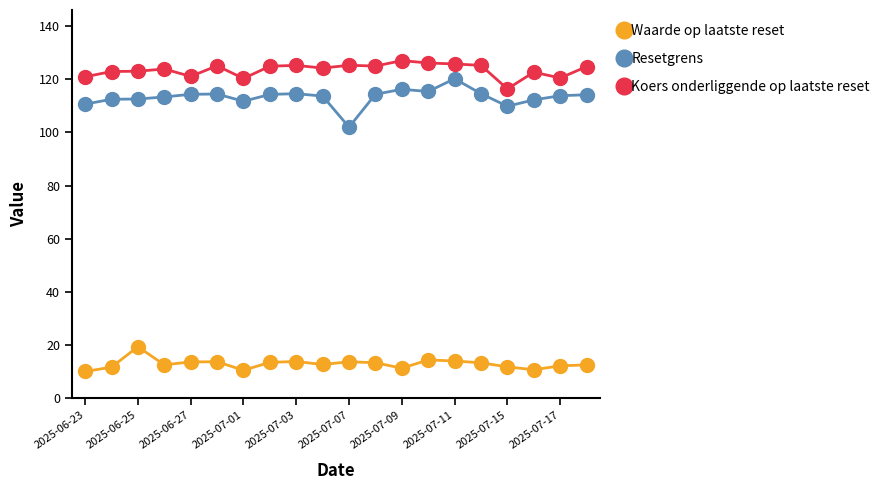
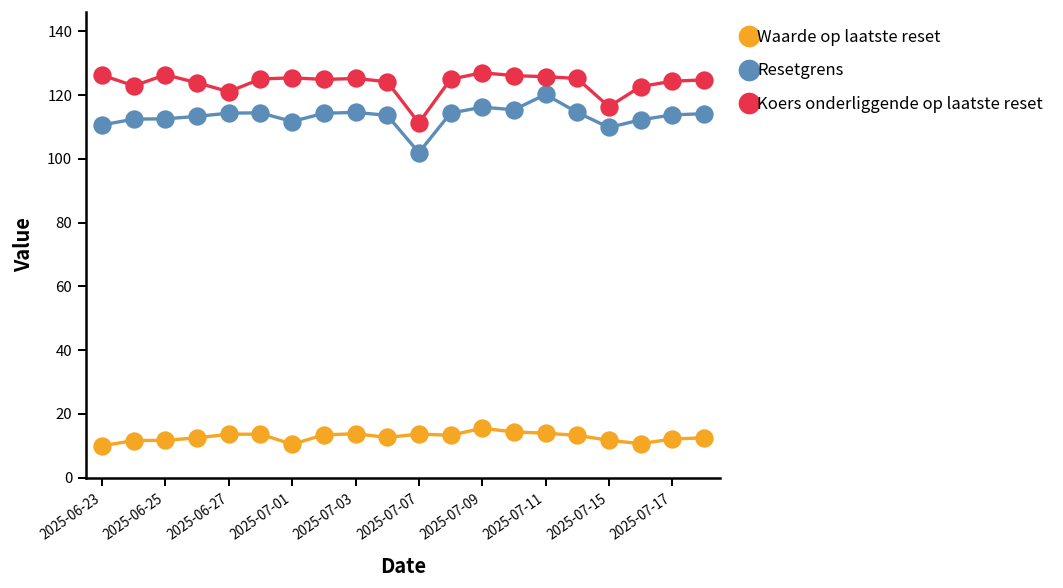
  {
    "Waarde op laatste reset": {
      "2025-06-23": 10,
-     "2025-06-25": 19,
+     "2025-06-25": 12,
      "2025-06-27": 14,
      "2025-07-01": 10,
      "2025-07-03": 14,
      "2025-07-07": 14,
-     "2025-07-09": 11,
+     "2025-07-09": 15,
      "2025-07-11": 14,
      "2025-07-15": 12,
      "2025-07-17": 12
    },
    "Resetgrens": {
      "2025-06-23": 111,
      "2025-06-25": 113,
      "2025-06-27": 114,
      "2025-07-01": 112,
      "2025-07-03": 115,
      "2025-07-07": 102,
      "2025-07-09": 116,
      "2025-07-11": 120,
      "2025-07-15": 110,
      "2025-07-17": 114
    },
    "Koers onderliggende op laatste reset": {
-     "2025-06-23": 121,
-     "2025-06-25": 123,
+     "2025-06-23": 126,
+     "2025-06-25": 126,
      "2025-06-27": 121,
-     "2025-07-01": 120,
+     "2025-07-01": 125,
      "2025-07-03": 125,
-     "2025-07-07": 125,
+     "2025-07-07": 111,
      "2025-07-09": 127,
      "2025-07-11": 126,
      "2025-07-15": 116,
-     "2025-07-17": 121
+     "2025-07-17": 124
    }
  }
